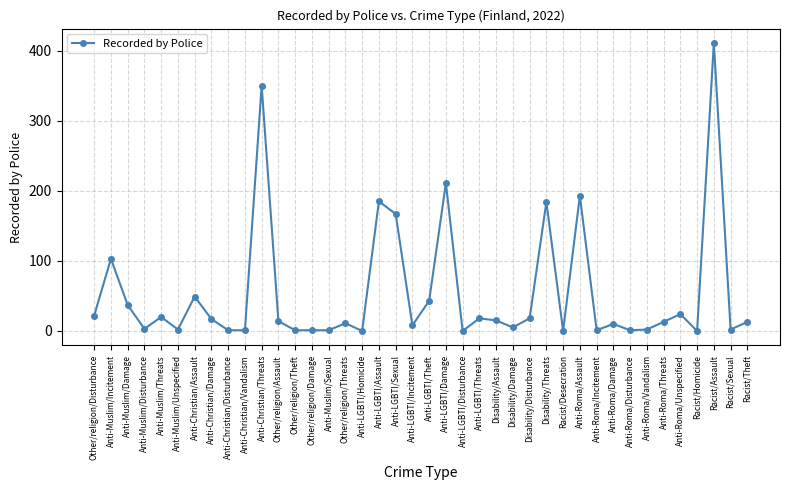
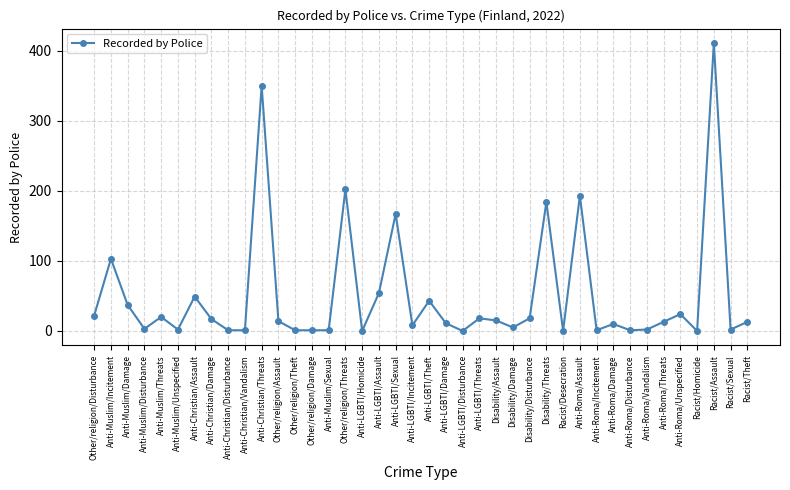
  {
    "Other/religion/Disturbance": 20,
    "Anti-Muslim/Incitement": 100,
    "Anti-Muslim/Damage": 40,
    "Anti-Muslim/Disturbance": 0,
    "Anti-Muslim/Threats": 20,
    "Anti-Muslim/Unspecified": 0,
    "Anti-Christian/Assault": 50,
    "Anti-Christian/Damage": 20,
    "Anti-Christian/Disturbance": 0,
    "Anti-Christian/Vandalism": 0,
    "Anti-Christian/Threats": 350,
    "Other/religion/Assault": 10,
    "Other/religion/Theft": 0,
    "Other/religion/Damage": 0,
    "Anti-Muslim/Sexual": 0,
-   "Other/religion/Threats": 10,
+   "Other/religion/Threats": 200,
    "Anti-LGBTI/Homicide": 0,
-   "Anti-LGBTI/Assault": 190,
+   "Anti-LGBTI/Assault": 50,
    "Anti-LGBTI/Sexual": 170,
    "Anti-LGBTI/Incitement": 10,
    "Anti-LGBTI/Theft": 40,
-   "Anti-LGBTI/Damage": 210,
+   "Anti-LGBTI/Damage": 10,
    "Anti-LGBTI/Disturbance": 0,
    "Anti-LGBTI/Threats": 20,
    "Disability/Assault": 20,
    "Disability/Damage": 10,
    "Disability/Disturbance": 20,
    "Disability/Threats": 180,
    "Racist/Desecration": 0,
    "Anti-Roma/Assault": 190,
    "Anti-Roma/Incitement": 0,
    "Anti-Roma/Damage": 10,
    "Anti-Roma/Disturbance": 0,
    "Anti-Roma/Vandalism": 0,
    "Anti-Roma/Threats": 10,
    "Anti-Roma/Unspecified": 20,
    "Racist/Homicide": 0,
    "Racist/Assault": 410,
    "Racist/Sexual": 0,
    "Racist/Theft": 10
  }
